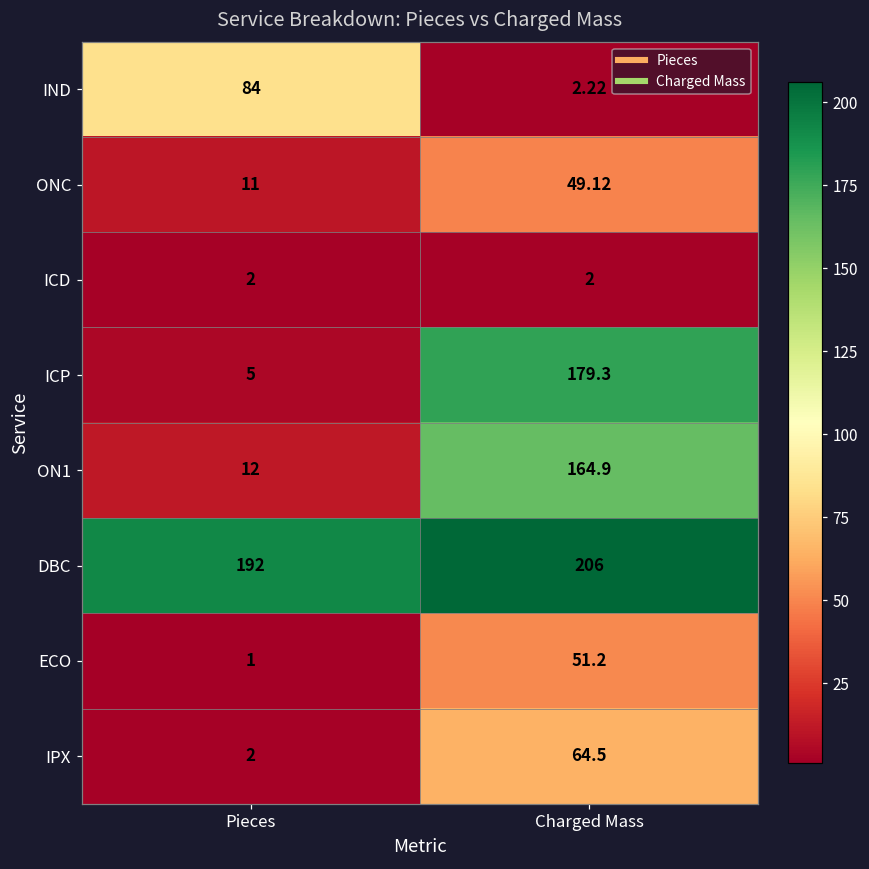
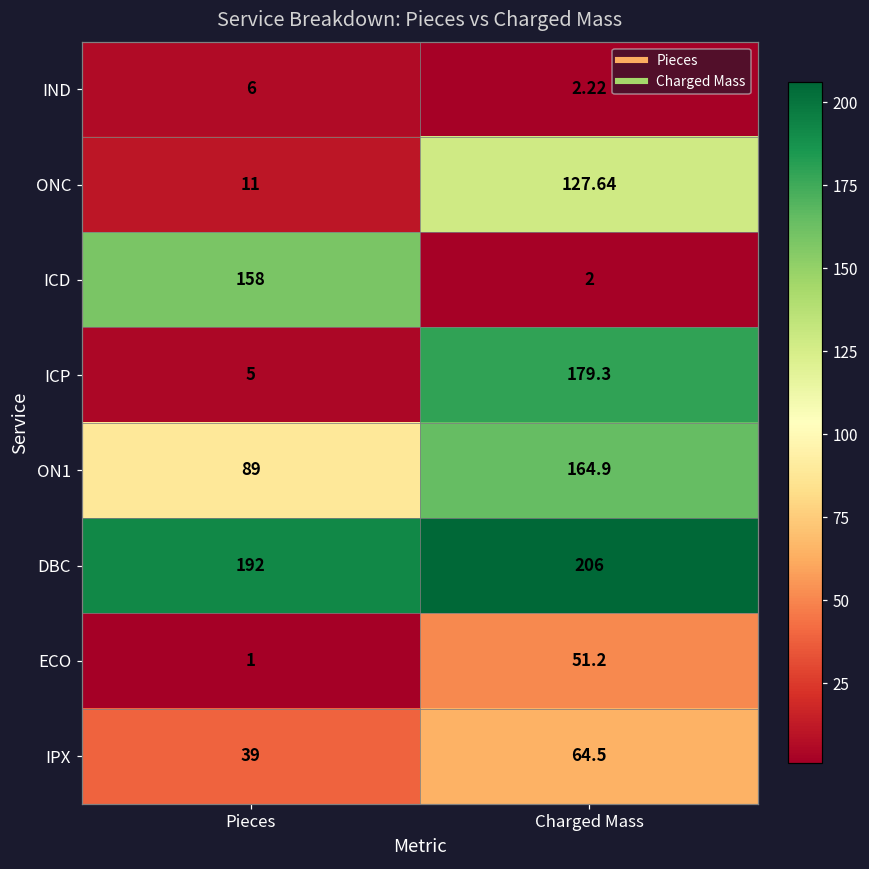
  {
    "IND": {
-     "Pieces": 84,
+     "Pieces": 6,
      "Charged Mass": 2.22
    },
    "ONC": {
      "Pieces": 11,
-     "Charged Mass": 49.12
+     "Charged Mass": 127.64
    },
    "ICD": {
-     "Pieces": 2,
+     "Pieces": 158,
      "Charged Mass": 2
    },
    "ICP": {
      "Pieces": 5,
      "Charged Mass": 179.3
    },
    "ON1": {
-     "Pieces": 12,
+     "Pieces": 89,
      "Charged Mass": 164.9
    },
    "DBC": {
      "Pieces": 192,
      "Charged Mass": 206
    },
    "ECO": {
      "Pieces": 1,
      "Charged Mass": 51.2
    },
    "IPX": {
-     "Pieces": 2,
+     "Pieces": 39,
      "Charged Mass": 64.5
    }
  }
